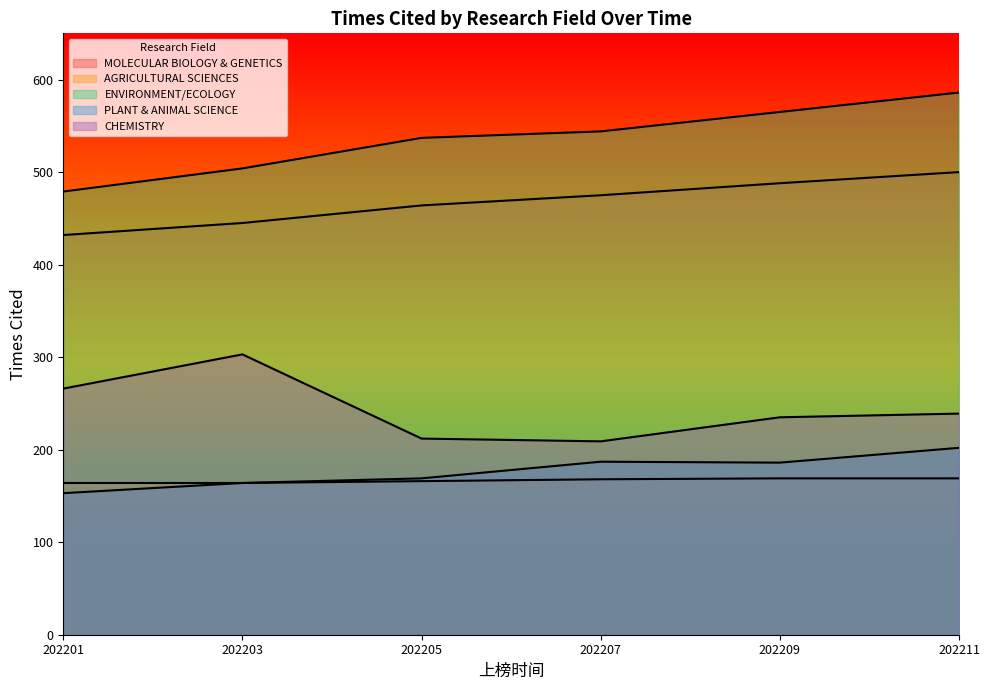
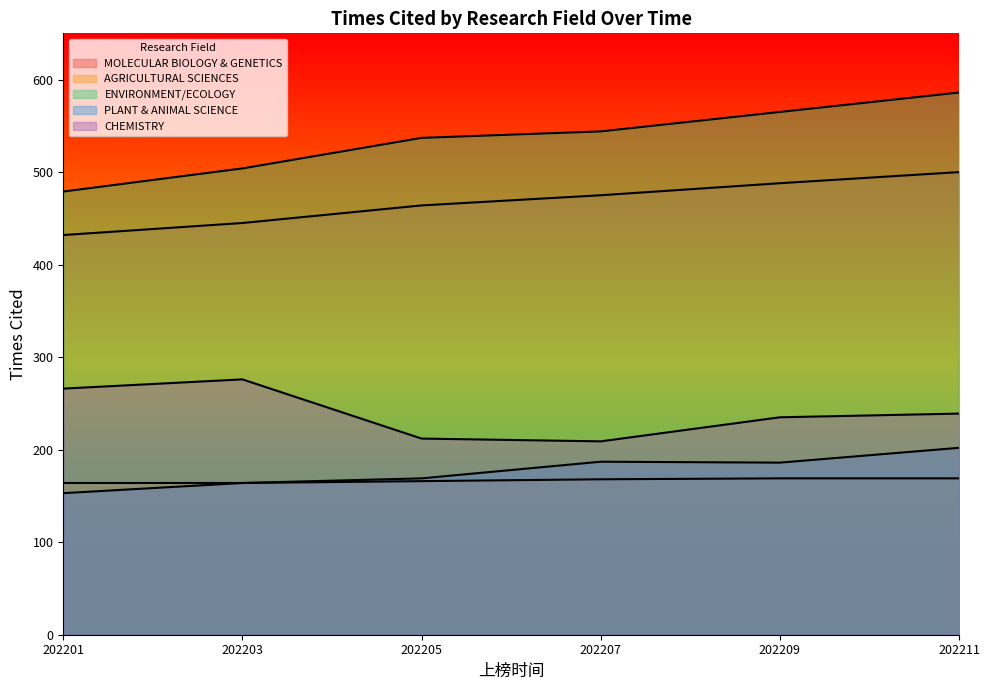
  {
    "ENVIRONMENT/ECOLOGY": {
      "202201": 480,
      "202203": 500,
      "202205": 540,
      "202207": 540,
      "202209": 570,
      "202211": 590
    },
    "PLANT & ANIMAL SCIENCE": {
      "202201": 150,
      "202205": 170,
      "202207": 190,
      "202209": 190,
      "202211": 200
    },
    "CHEMISTRY": {
      "202201": 270,
-     "202203": 300,
+     "202203": 280,
      "202205": 210,
      "202207": 210,
      "202209": 240,
      "202211": 240
    }
  }
